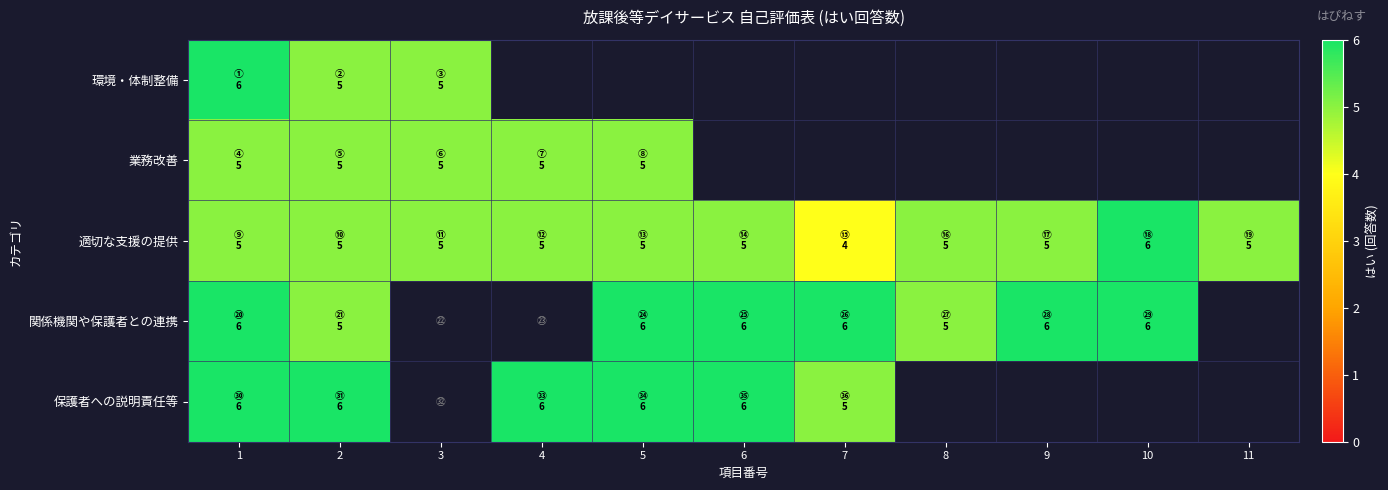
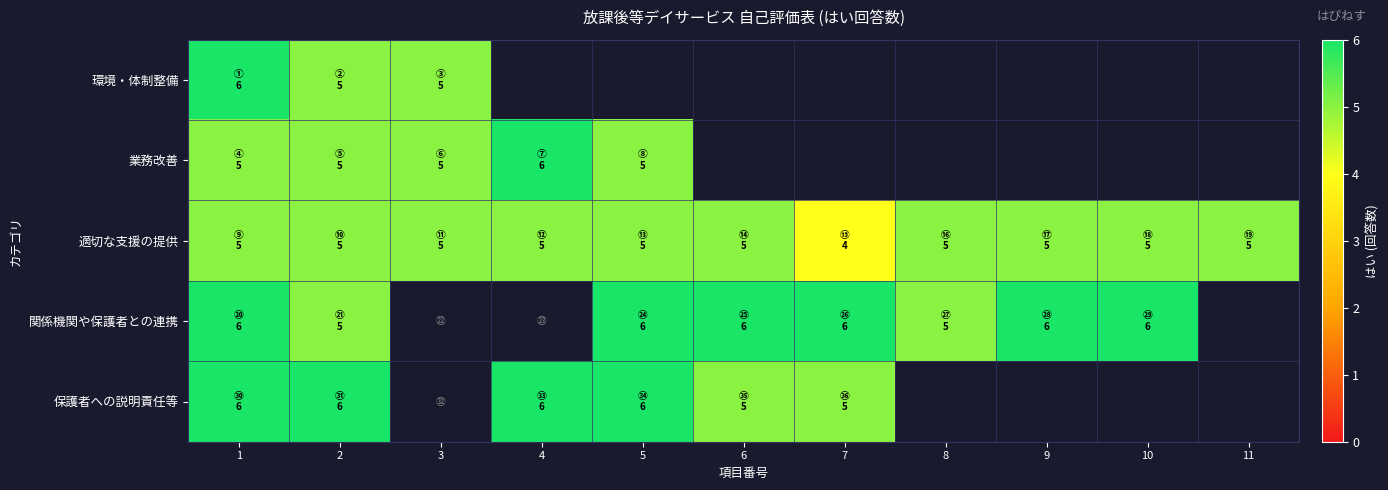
  {
    "環境・体制整備": {
      "1": 6,
      "2": 5,
      "3": 5
    },
    "業務改善": {
      "1": 5,
      "2": 5,
      "3": 5,
-     "4": 5,
+     "4": 6,
      "5": 5
    },
    "適切な支援の提供": {
      "1": 5,
      "2": 5,
      "3": 5,
      "4": 5,
      "5": 5,
      "6": 5,
      "7": 4,
      "8": 5,
      "9": 5,
-     "10": 6,
+     "10": 5,
      "11": 5
    },
    "関係機関や保護者との連携": {
      "1": 6,
      "2": 5,
      "5": 6,
      "6": 6,
      "7": 6,
      "8": 5,
      "9": 6,
      "10": 6
    },
    "保護者への説明責任等": {
      "1": 6,
      "2": 6,
      "4": 6,
      "5": 6,
-     "6": 6,
+     "6": 5,
      "7": 5
    }
  }
